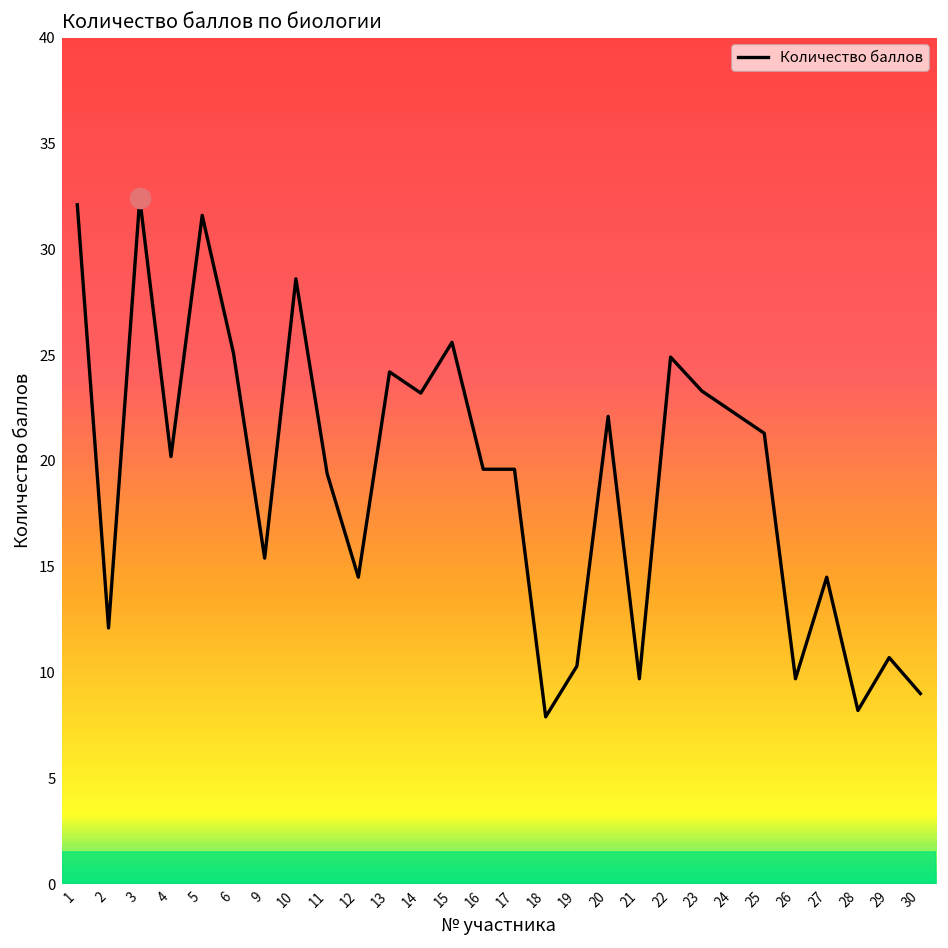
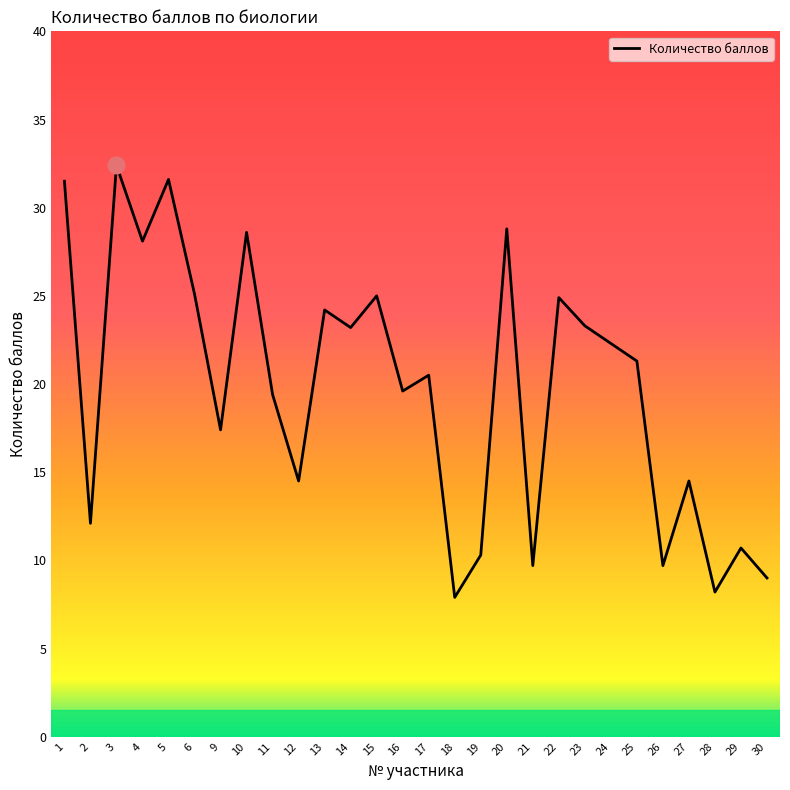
  {
    "Количество баллов": {
-     "1": 32.1,
+     "1": 31.5,
      "2": 12.1,
-     "4": 20.2,
+     "4": 28.1,
      "5": 31.6,
      "6": 25.1,
-     "9": 15.4,
+     "9": 17.4,
      "10": 28.6,
      "11": 19.4,
      "12": 14.5,
      "13": 24.2,
      "14": 23.2,
-     "15": 25.6,
+     "15": 25.0,
      "16": 19.6,
-     "17": 19.6,
+     "17": 20.5,
      "18": 7.9,
      "19": 10.3,
-     "20": 22.1,
+     "20": 28.8,
      "21": 9.7,
      "22": 24.9,
      "23": 23.3,
      "24": 22.3,
      "25": 21.3,
      "26": 9.7,
      "27": 14.5,
      "28": 8.2,
      "29": 10.7,
      "30": 9.0
    }
  }
